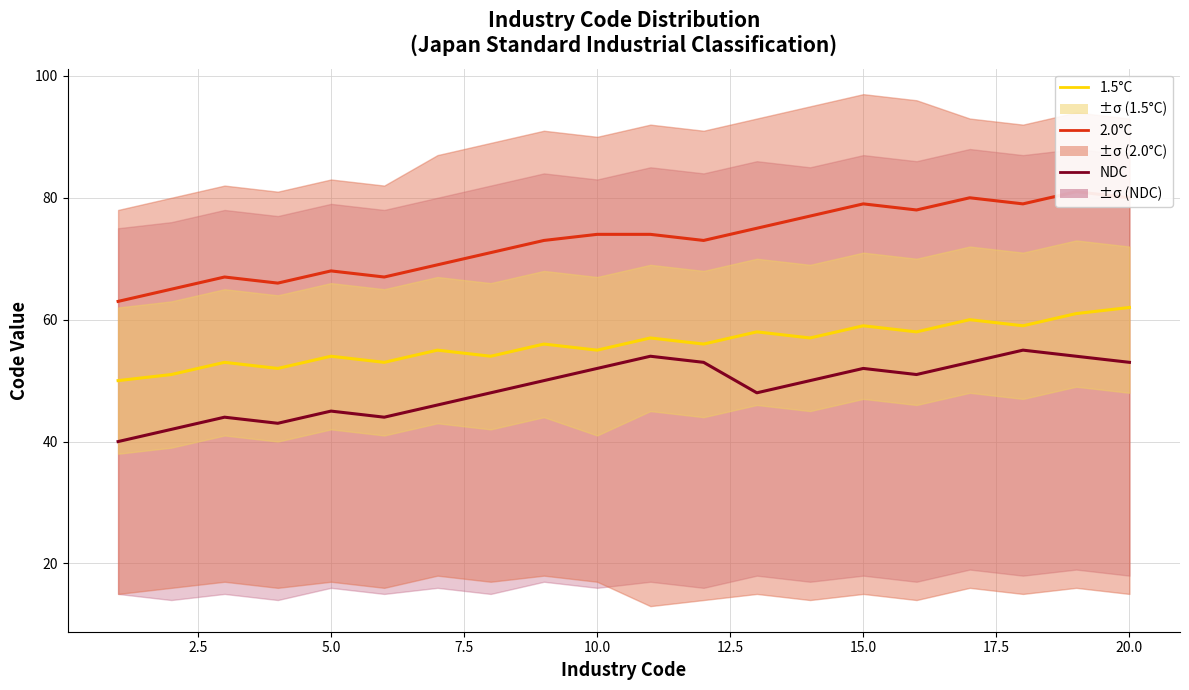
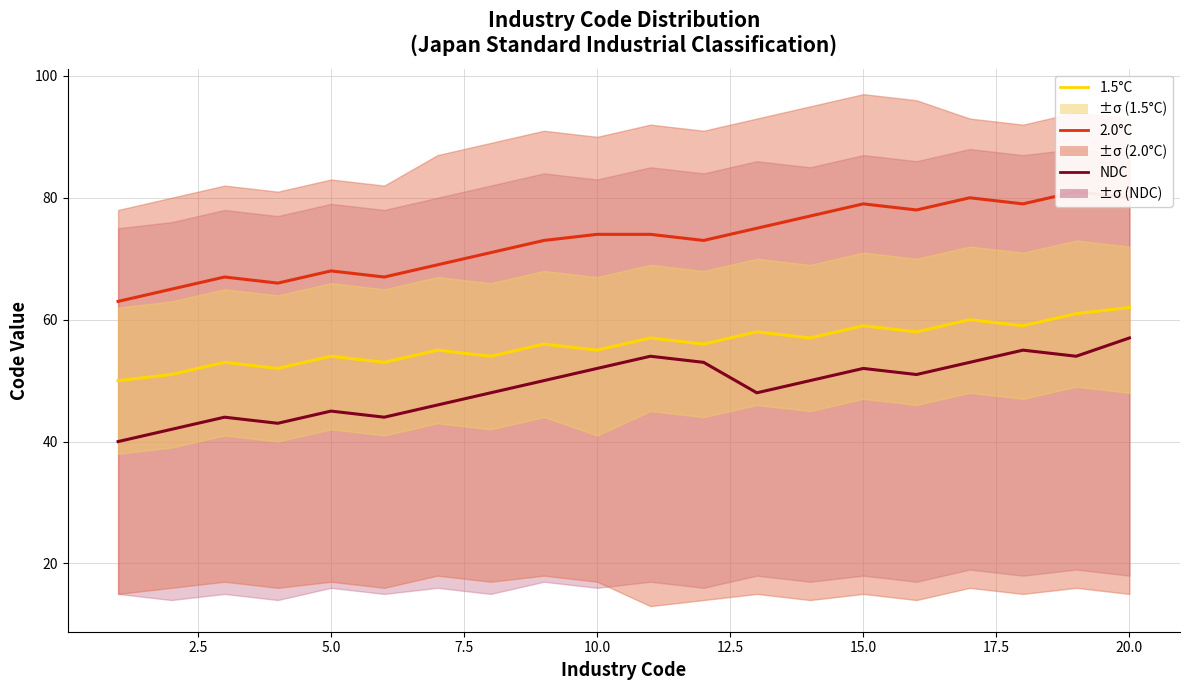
  {
    "1.5°C": {
      "5.0": 54,
      "10.0": 55,
      "15.0": 59,
      "20.0": 62
    },
    "2.0°C": {
      "5.0": 68,
      "10.0": 74,
      "15.0": 79
    },
    "NDC": {
      "5.0": 45,
      "10.0": 52,
      "15.0": 52,
-     "20.0": 53
+     "20.0": 57
    }
  }
